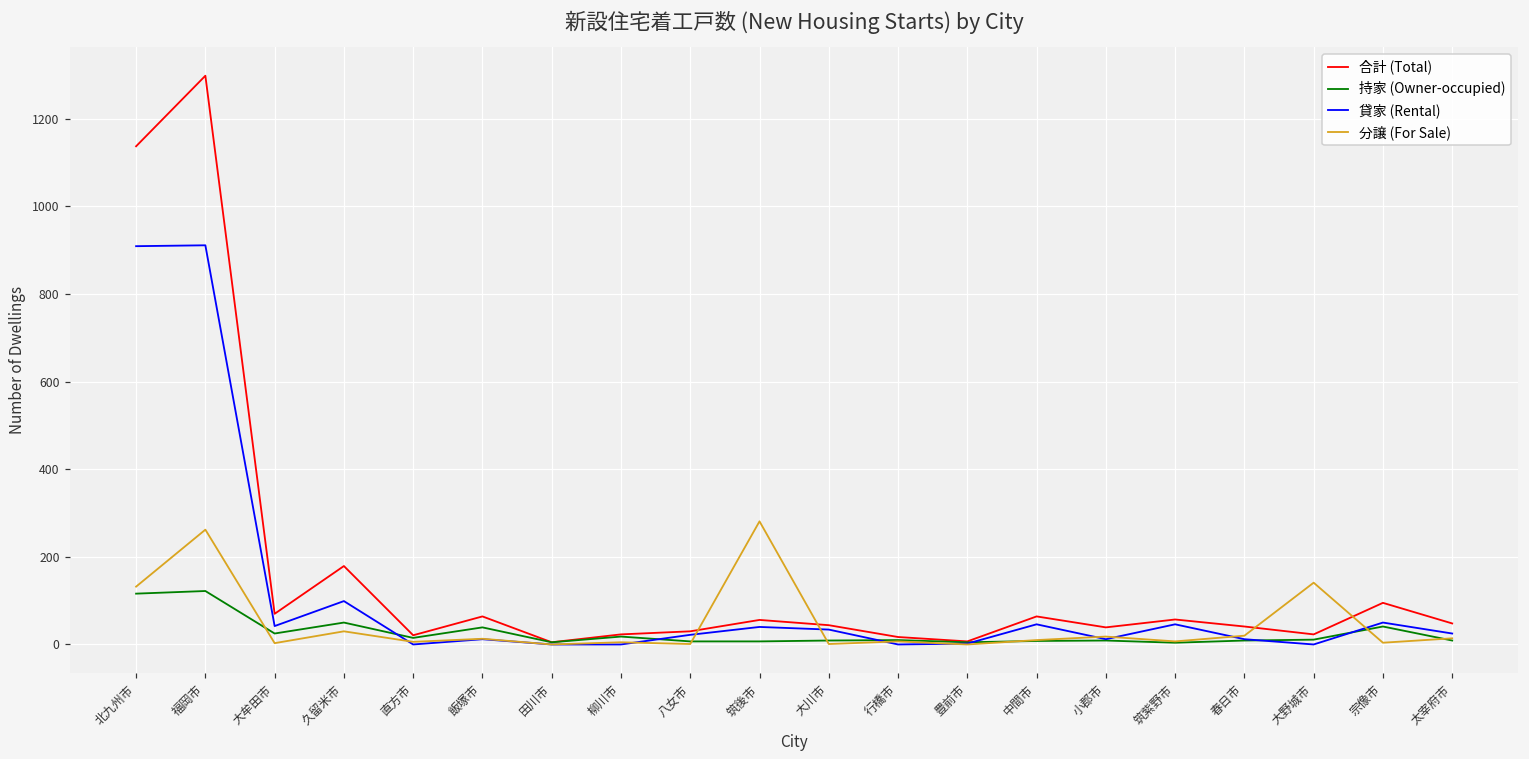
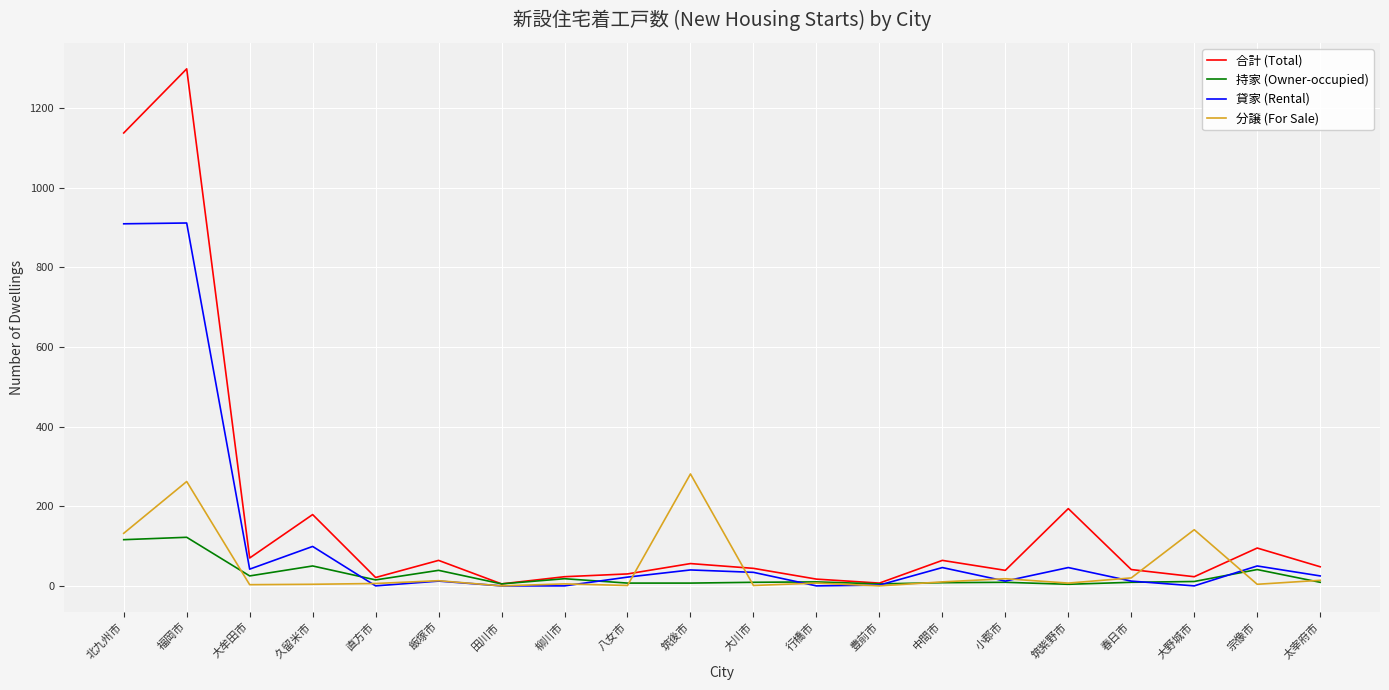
  {
    "合計 (Total)": {
      "北九州市": 1140,
      "福岡市": 1300,
      "大牟田市": 70,
      "久留米市": 180,
      "飯塚市": 60,
      "八女市": 30,
      "筑後市": 60,
      "大川市": 40,
      "行橋市": 20,
      "中間市": 60,
      "小郡市": 40,
-     "筑紫野市": 60,
+     "筑紫野市": 190,
      "春日市": 40,
      "大野城市": 20,
      "宗像市": 100,
      "太宰府市": 50
    },
    "持家 (Owner-occupied)": {
      "北九州市": 120,
      "福岡市": 120,
      "大牟田市": 30,
      "久留米市": 50,
      "飯塚市": 40,
      "筑後市": 10,
      "大川市": 10,
      "大野城市": 10,
      "宗像市": 40
    },
    "貸家 (Rental)": {
      "北九州市": 910,
      "福岡市": 910,
      "大牟田市": 40,
      "久留米市": 100,
      "八女市": 20,
      "筑後市": 40,
      "大川市": 30,
      "行橋市": 0,
      "中間市": 50,
      "筑紫野市": 50,
      "大野城市": 0,
      "宗像市": 50,
      "太宰府市": 30
    },
    "分譲 (For Sale)": {
      "北九州市": 130,
      "福岡市": 260,
      "大牟田市": 0,
-     "久留米市": 30,
+     "久留米市": 0,
      "筑後市": 280,
      "大川市": 0,
      "春日市": 20,
      "大野城市": 140,
      "宗像市": 0
    }
  }
